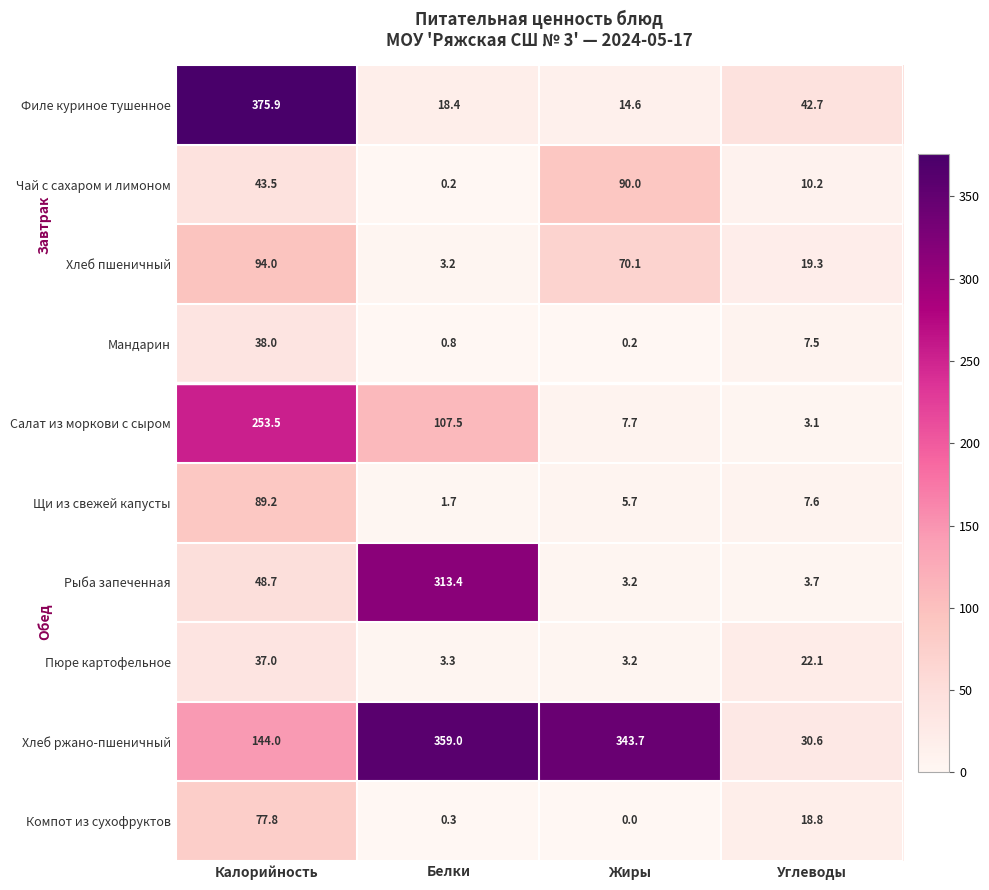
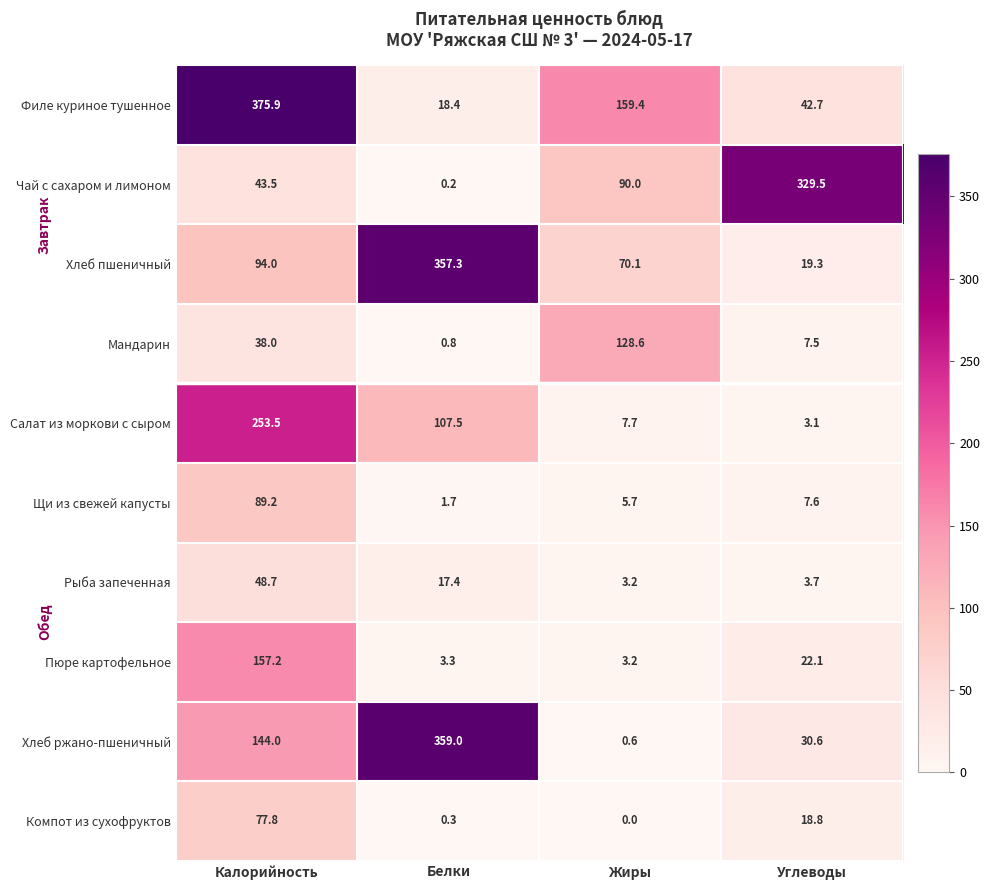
  {
    "Филе куриное тушенное": {
      "Калорийность": 375.9,
      "Белки": 18.4,
-     "Жиры": 14.6,
+     "Жиры": 159.4,
      "Углеводы": 42.7
    },
    "Чай с сахаром и лимоном": {
      "Калорийность": 43.5,
      "Белки": 0.2,
      "Жиры": 90.0,
-     "Углеводы": 10.2
+     "Углеводы": 329.5
    },
    "Хлеб пшеничный": {
      "Калорийность": 94.0,
-     "Белки": 3.2,
+     "Белки": 357.3,
      "Жиры": 70.1,
      "Углеводы": 19.3
    },
    "Мандарин": {
      "Калорийность": 38.0,
      "Белки": 0.8,
-     "Жиры": 0.2,
+     "Жиры": 128.6,
      "Углеводы": 7.5
    },
    "Салат из моркови с сыром": {
      "Калорийность": 253.5,
      "Белки": 107.5,
      "Жиры": 7.7,
      "Углеводы": 3.1
    },
    "Щи из свежей капусты": {
      "Калорийность": 89.2,
      "Белки": 1.7,
      "Жиры": 5.7,
      "Углеводы": 7.6
    },
    "Рыба запеченная": {
      "Калорийность": 48.7,
-     "Белки": 313.4,
+     "Белки": 17.4,
      "Жиры": 3.2,
      "Углеводы": 3.7
    },
    "Пюре картофельное": {
-     "Калорийность": 37.0,
+     "Калорийность": 157.2,
      "Белки": 3.3,
      "Жиры": 3.2,
      "Углеводы": 22.1
    },
    "Хлеб ржано-пшеничный": {
      "Калорийность": 144.0,
      "Белки": 359.0,
-     "Жиры": 343.7,
+     "Жиры": 0.6,
      "Углеводы": 30.6
    },
    "Компот из сухофруктов": {
      "Калорийность": 77.8,
      "Белки": 0.3,
      "Жиры": 0.0,
      "Углеводы": 18.8
    }
  }
